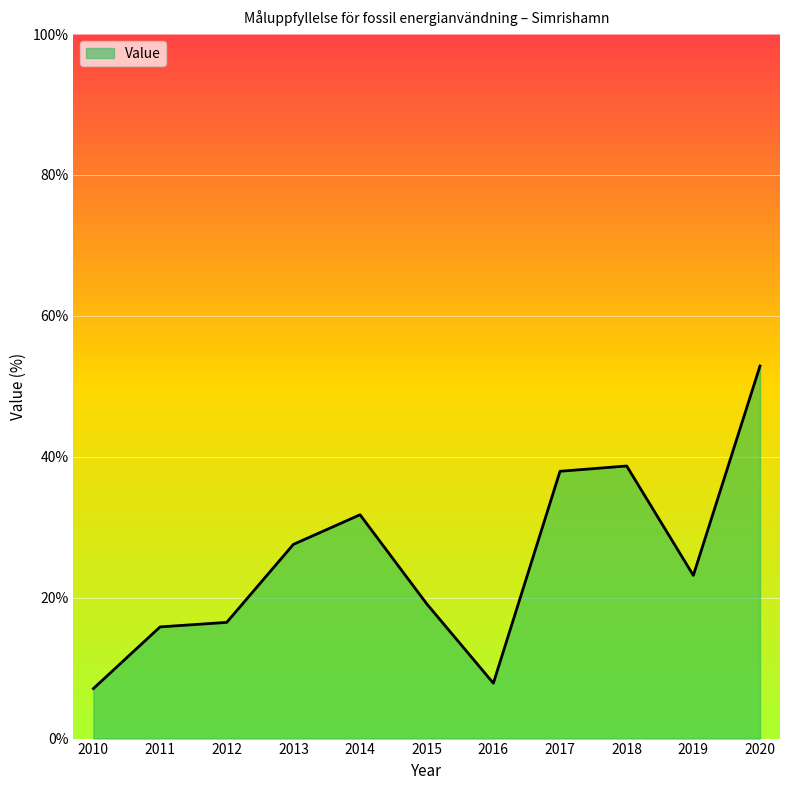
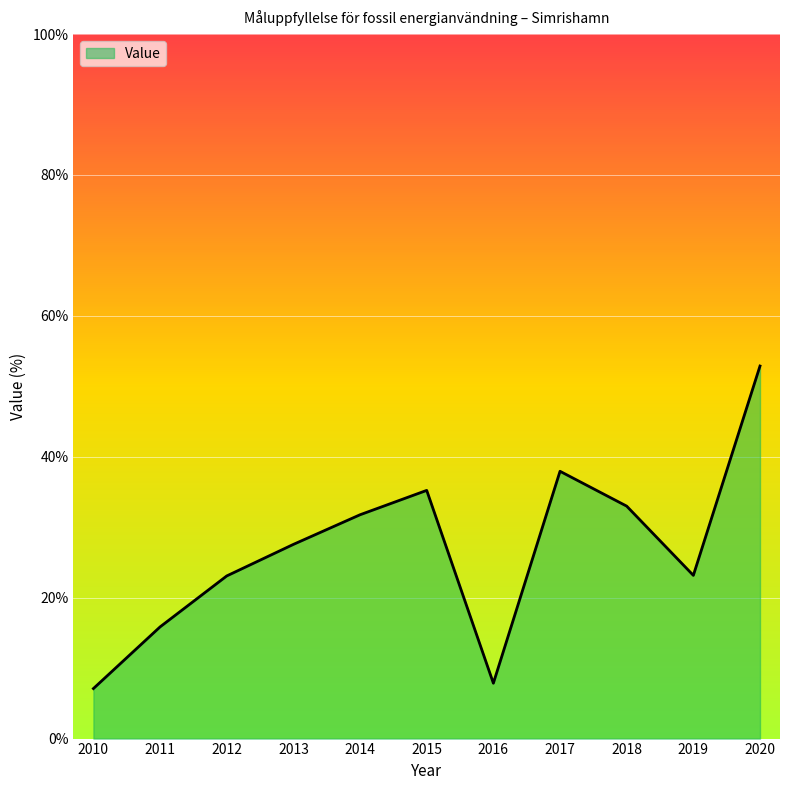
  {
    "2010": "7%",
    "2011": "16%",
-   "2012": "16%",
+   "2012": "23%",
    "2013": "28%",
    "2014": "32%",
-   "2015": "19%",
+   "2015": "35%",
    "2016": "8%",
    "2017": "38%",
-   "2018": "39%",
+   "2018": "33%",
    "2019": "23%",
    "2020": "53%"
  }
